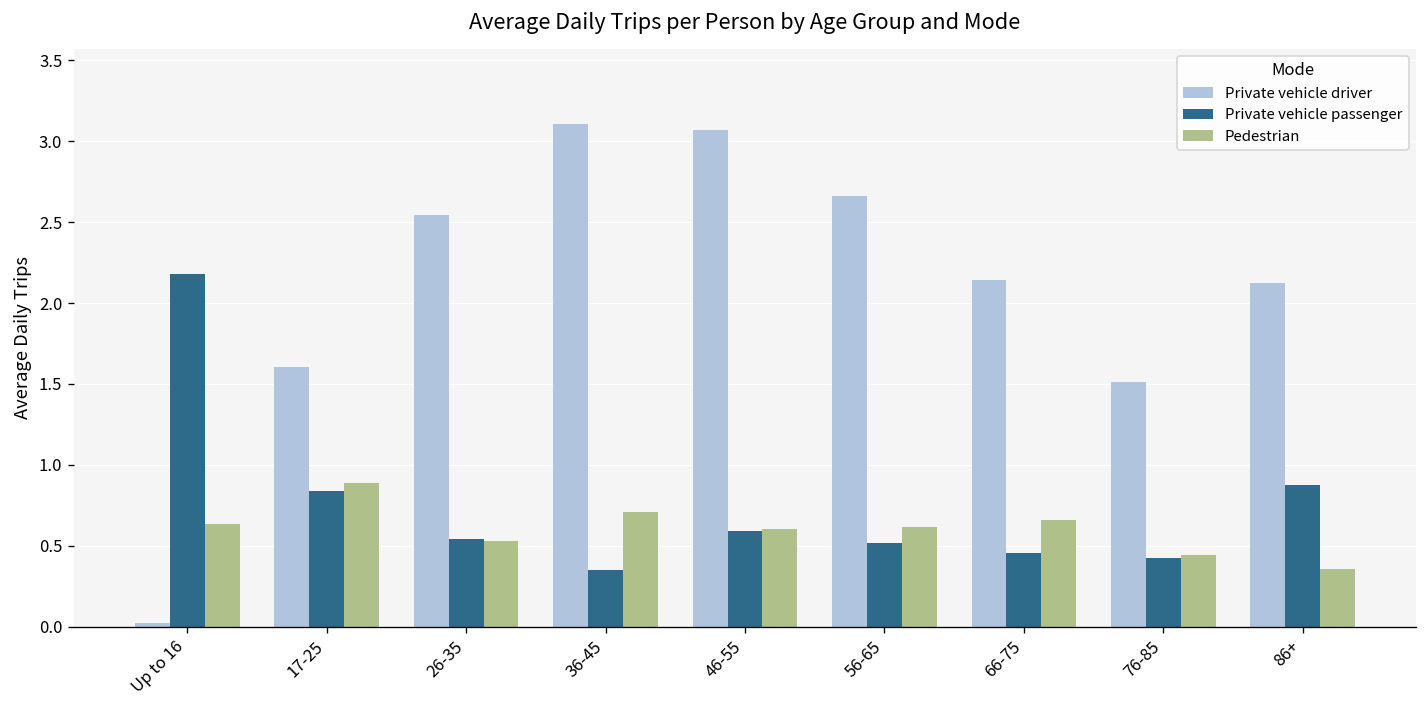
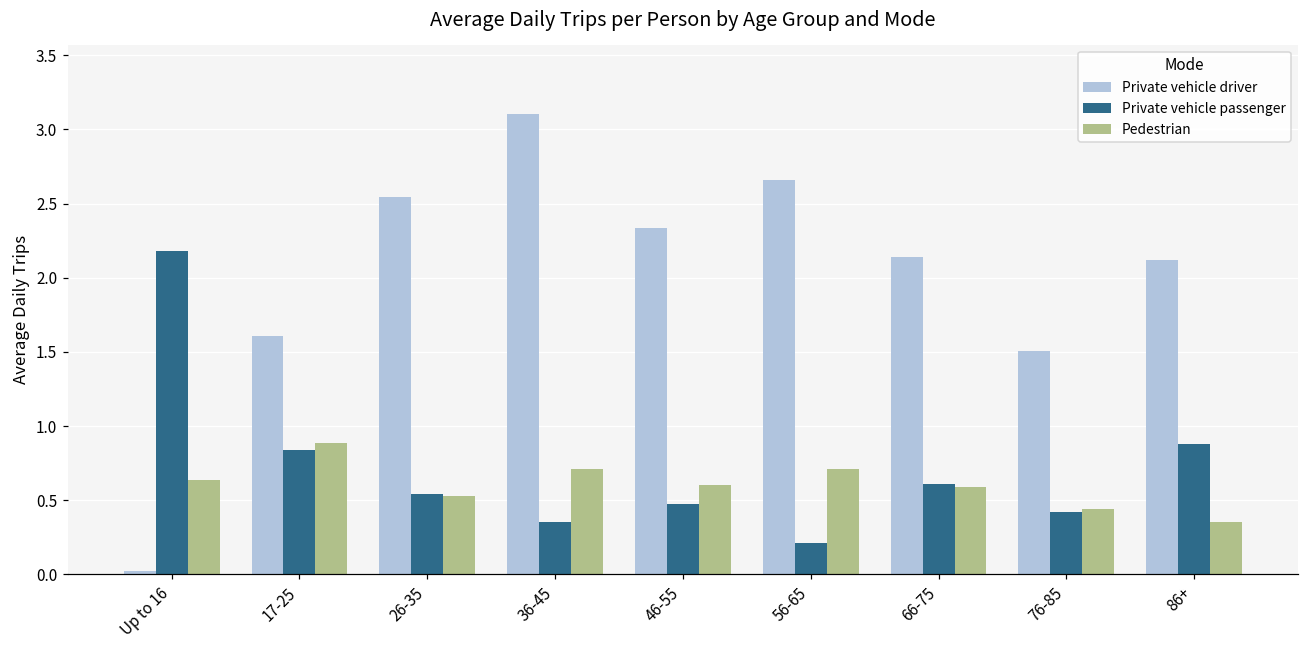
  {
    "Private vehicle driver": {
      "Up to 16": 0.02,
      "17-25": 1.61,
      "26-35": 2.55,
      "36-45": 3.11,
-     "46-55": 3.07,
+     "46-55": 2.34,
      "56-65": 2.66,
      "66-75": 2.14,
      "76-85": 1.51,
      "86+": 2.12
    },
    "Private vehicle passenger": {
      "Up to 16": 2.18,
      "17-25": 0.84,
      "26-35": 0.54,
      "36-45": 0.35,
-     "46-55": 0.59,
-     "56-65": 0.52,
-     "66-75": 0.45,
+     "46-55": 0.47,
+     "56-65": 0.21,
+     "66-75": 0.61,
      "76-85": 0.42,
      "86+": 0.88
    },
    "Pedestrian": {
      "Up to 16": 0.64,
      "17-25": 0.89,
      "26-35": 0.53,
      "36-45": 0.71,
      "46-55": 0.60,
-     "56-65": 0.62,
-     "66-75": 0.66,
+     "56-65": 0.71,
+     "66-75": 0.59,
      "76-85": 0.44,
      "86+": 0.35
    }
  }
